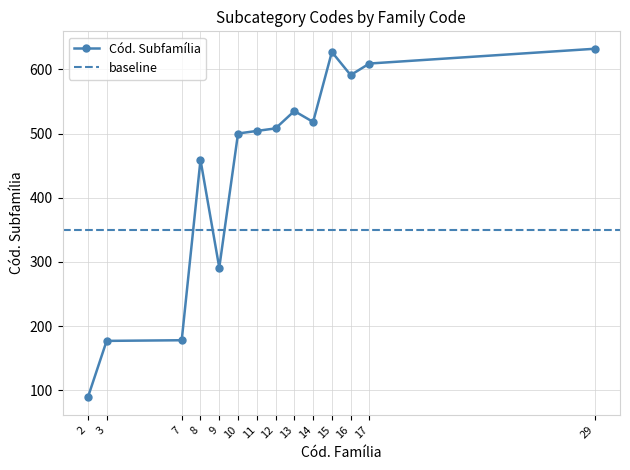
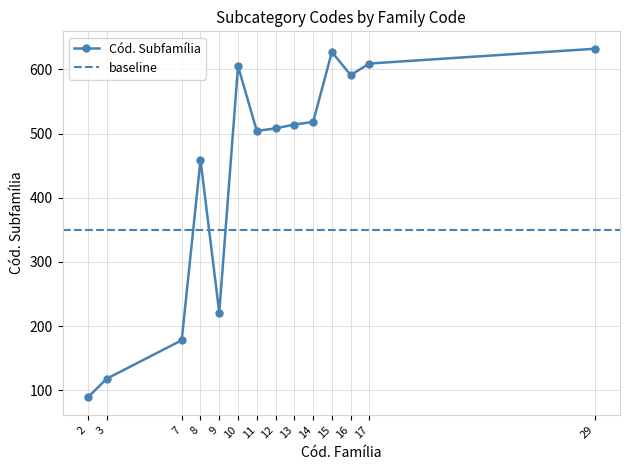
  {
    "2": 90,
-   "3": 180,
+   "3": 120,
    "7": 180,
    "8": 460,
-   "9": 290,
-   "10": 500,
+   "9": 220,
+   "10": 610,
    "11": 500,
    "12": 510,
-   "13": 540,
+   "13": 510,
    "14": 520,
    "15": 630,
    "16": 590,
    "17": 610,
    "29": 630
  }
